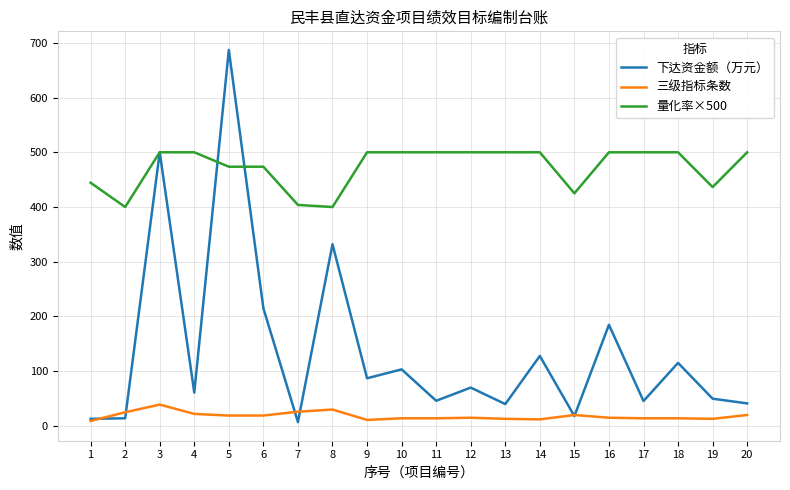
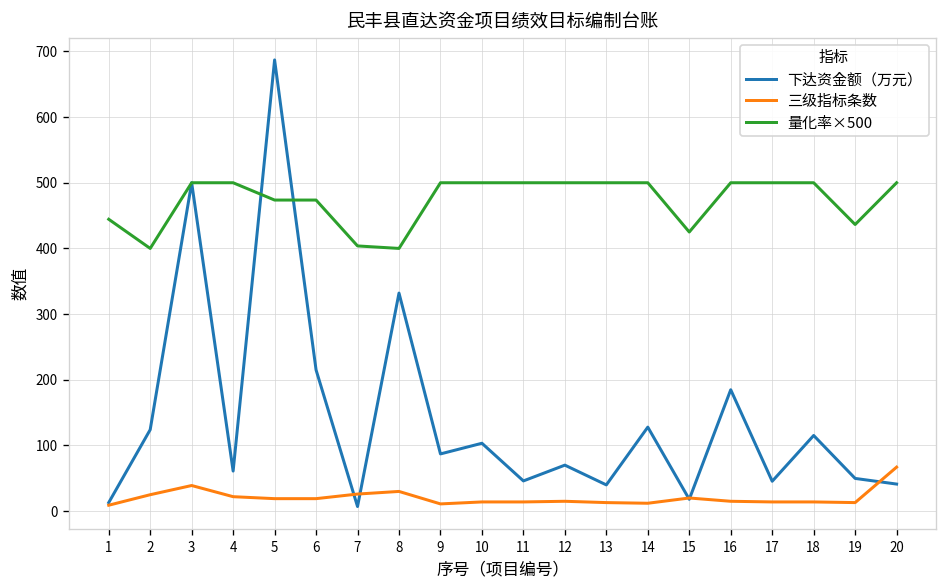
  {
    "下达资金额（万元）": {
-     "2": 10,
+     "2": 120,
      "4": 60,
      "5": 690,
      "6": 220,
      "7": 10,
      "8": 330,
      "9": 90,
      "10": 100,
      "11": 50,
      "12": 70,
      "13": 40,
      "14": 130,
      "16": 180,
      "17": 50,
      "18": 120,
      "19": 50,
      "20": 40
    },
    "三级指标条数": {
      "2": 30,
      "3": 40,
      "4": 20,
      "5": 20,
      "6": 20,
      "7": 30,
      "8": 30,
      "9": 10,
      "10": 10,
      "11": 10,
      "12": 20,
      "13": 10,
      "14": 10,
      "16": 20,
      "17": 10,
      "18": 10,
      "19": 10,
-     "20": 20
+     "20": 70
    },
    "量化率×500": {
      "1": 440,
      "2": 400,
      "4": 500,
      "5": 470,
      "6": 470,
      "7": 400,
      "8": 400,
      "9": 500,
      "10": 500,
      "11": 500,
      "12": 500,
      "13": 500,
      "14": 500,
      "15": 430,
      "16": 500,
      "17": 500,
      "18": 500,
      "19": 440,
      "20": 500
    }
  }
